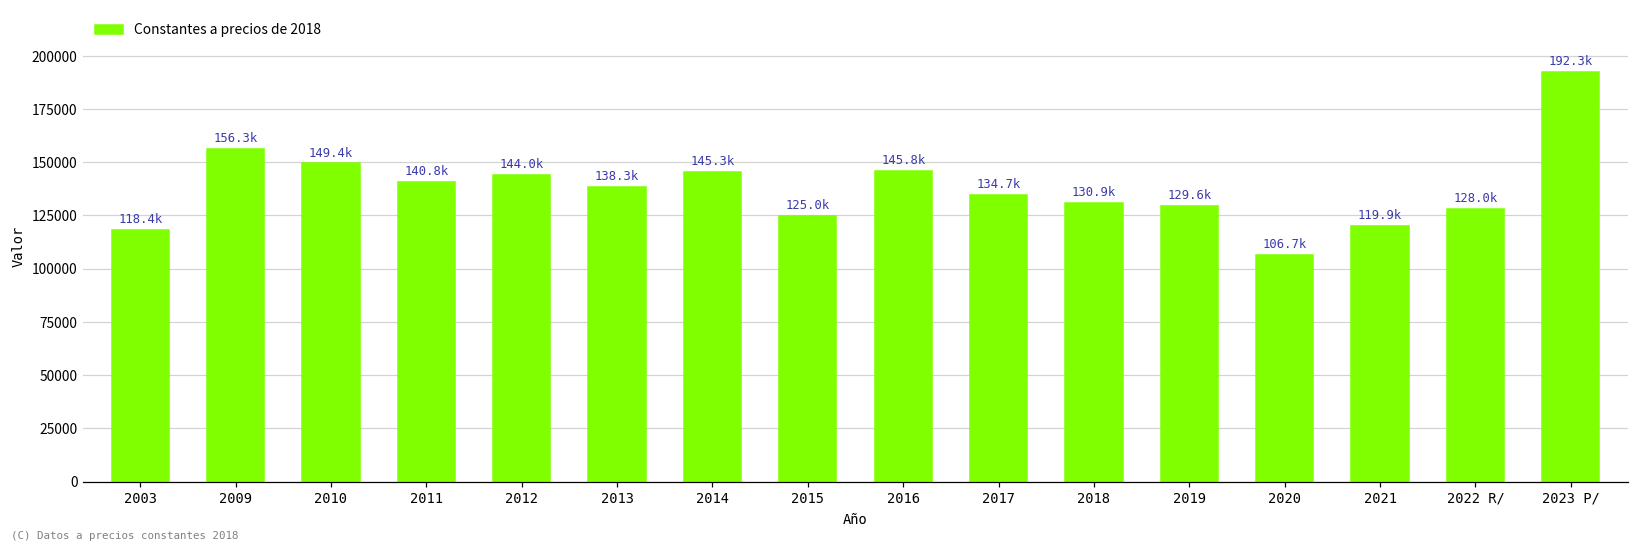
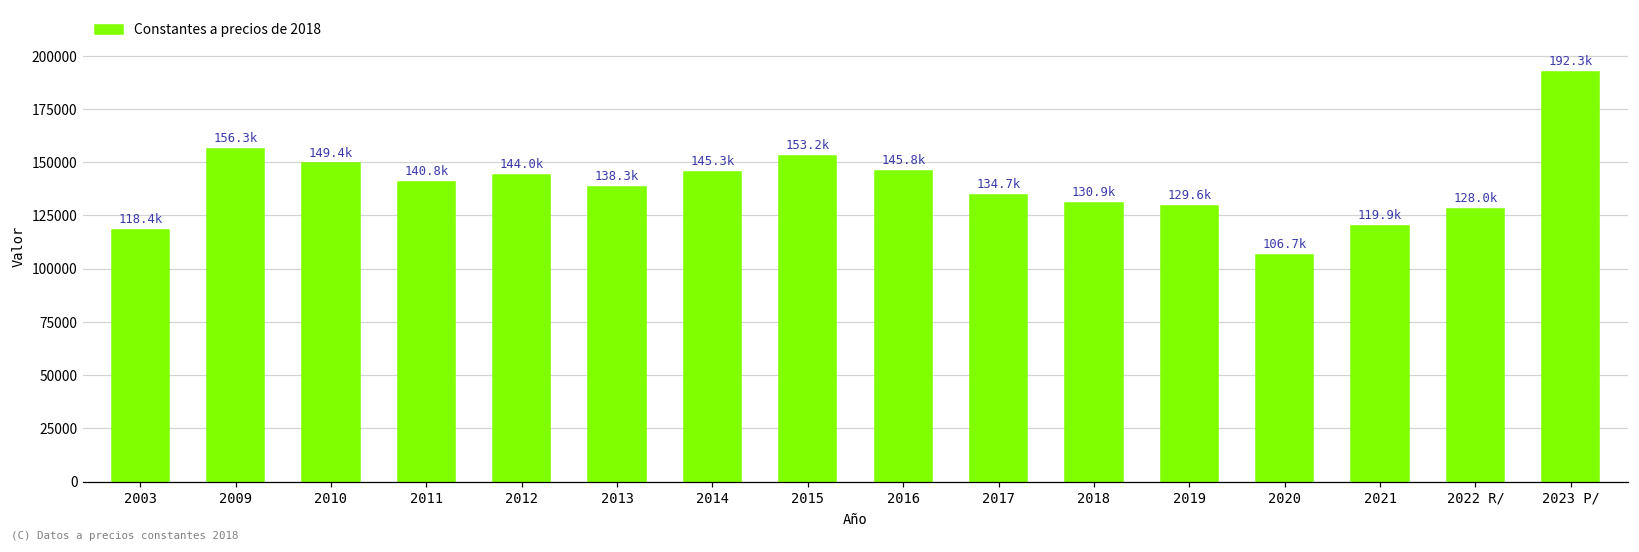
  {
    "2003": "118.4k",
    "2009": "156.3k",
    "2010": "149.4k",
    "2011": "140.8k",
    "2012": "144.0k",
    "2013": "138.3k",
    "2014": "145.3k",
-   "2015": "125.0k",
+   "2015": "153.2k",
    "2016": "145.8k",
    "2017": "134.7k",
    "2018": "130.9k",
    "2019": "129.6k",
    "2020": "106.7k",
    "2021": "119.9k",
    "2022 R/": "128.0k",
    "2023 P/": "192.3k"
  }
